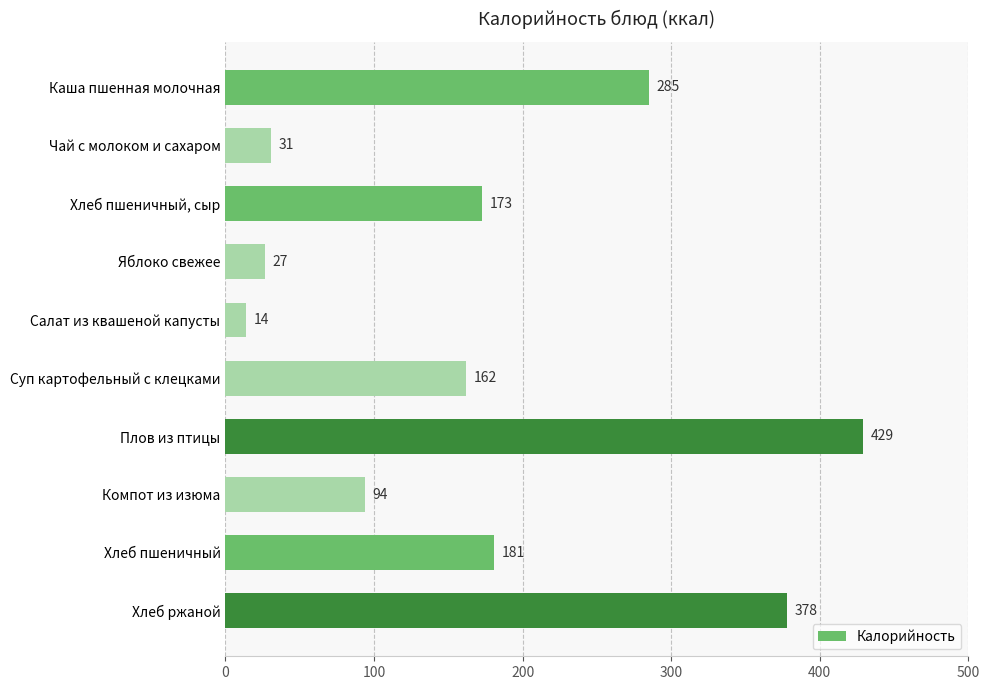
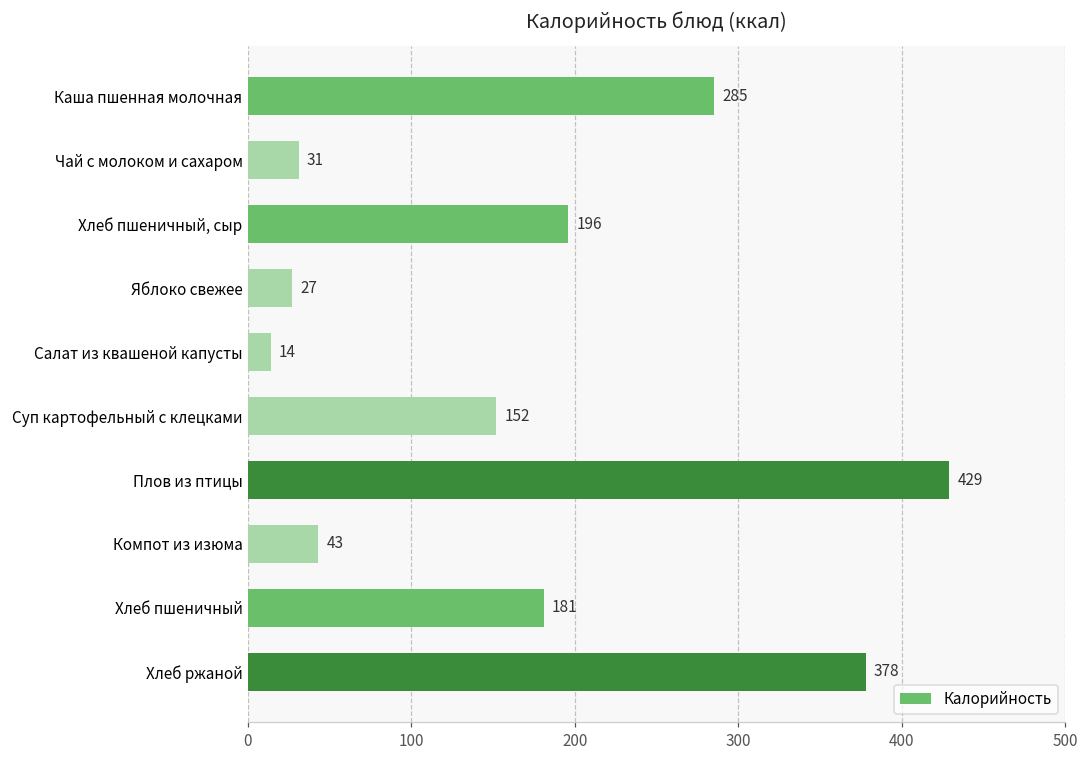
  {
    "Каша пшенная молочная": 285,
    "Чай с молоком и сахаром": 31,
-   "Хлеб пшеничный, сыр": 173,
+   "Хлеб пшеничный, сыр": 196,
    "Яблоко свежее": 27,
    "Салат из квашеной капусты": 14,
-   "Суп картофельный с клецками": 162,
+   "Суп картофельный с клецками": 152,
    "Плов из птицы": 429,
-   "Компот из изюма": 94,
+   "Компот из изюма": 43,
    "Хлеб пшеничный": 181,
    "Хлеб ржаной": 378
  }
